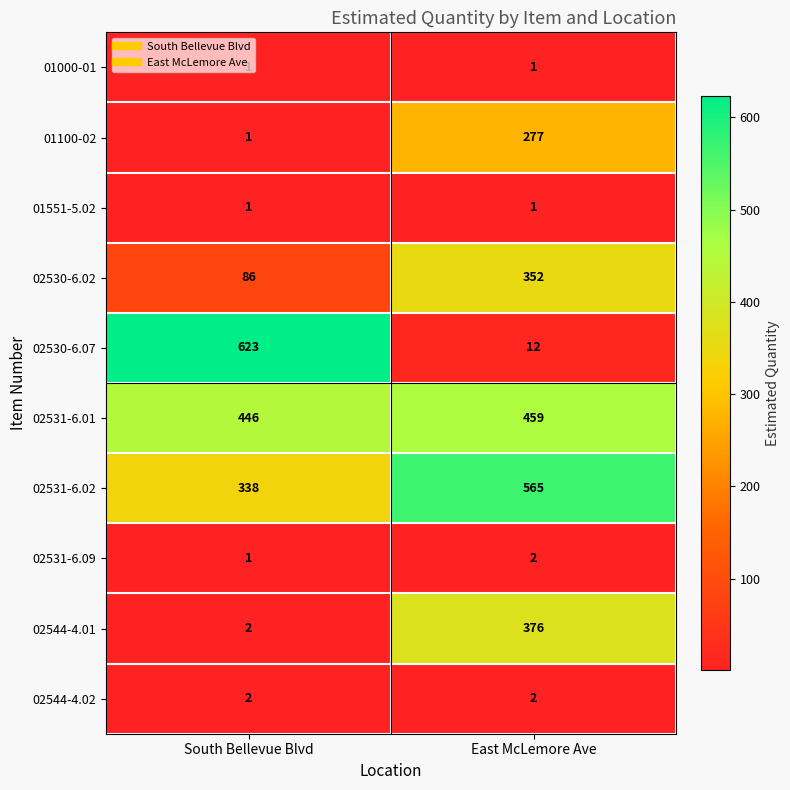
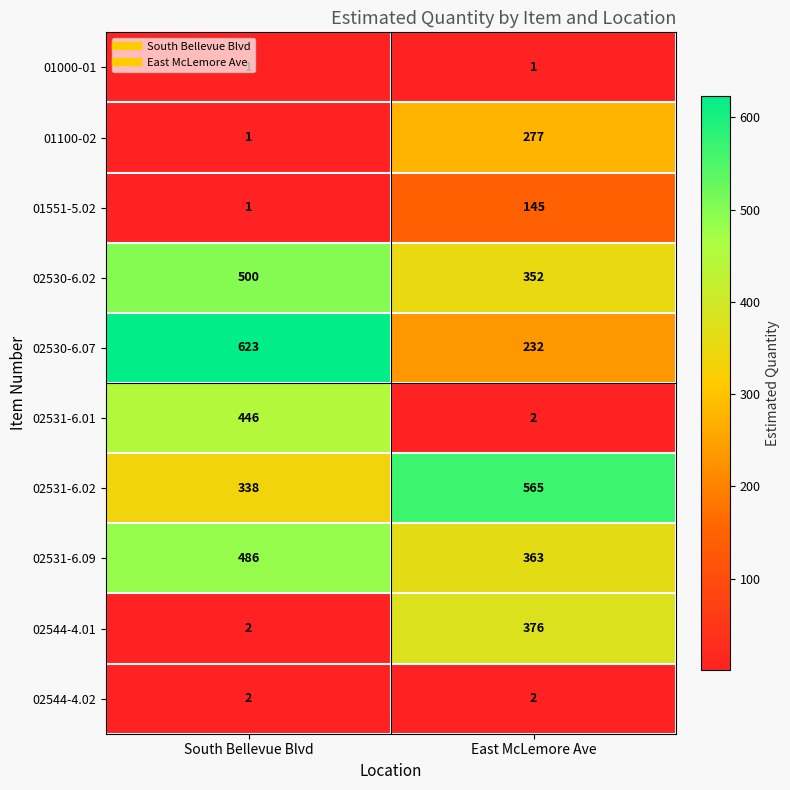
  {
    "01000-01": {
      "East McLemore Ave": 1
    },
    "01100-02": {
      "South Bellevue Blvd": 1,
      "East McLemore Ave": 277
    },
    "01551-5.02": {
      "South Bellevue Blvd": 1,
-     "East McLemore Ave": 1
+     "East McLemore Ave": 145
    },
    "02530-6.02": {
-     "South Bellevue Blvd": 86,
+     "South Bellevue Blvd": 500,
      "East McLemore Ave": 352
    },
    "02530-6.07": {
      "South Bellevue Blvd": 623,
-     "East McLemore Ave": 12
+     "East McLemore Ave": 232
    },
    "02531-6.01": {
      "South Bellevue Blvd": 446,
-     "East McLemore Ave": 459
+     "East McLemore Ave": 2
    },
    "02531-6.02": {
      "South Bellevue Blvd": 338,
      "East McLemore Ave": 565
    },
    "02531-6.09": {
-     "South Bellevue Blvd": 1,
-     "East McLemore Ave": 2
+     "South Bellevue Blvd": 486,
+     "East McLemore Ave": 363
    },
    "02544-4.01": {
      "South Bellevue Blvd": 2,
      "East McLemore Ave": 376
    },
    "02544-4.02": {
      "South Bellevue Blvd": 2,
      "East McLemore Ave": 2
    }
  }
